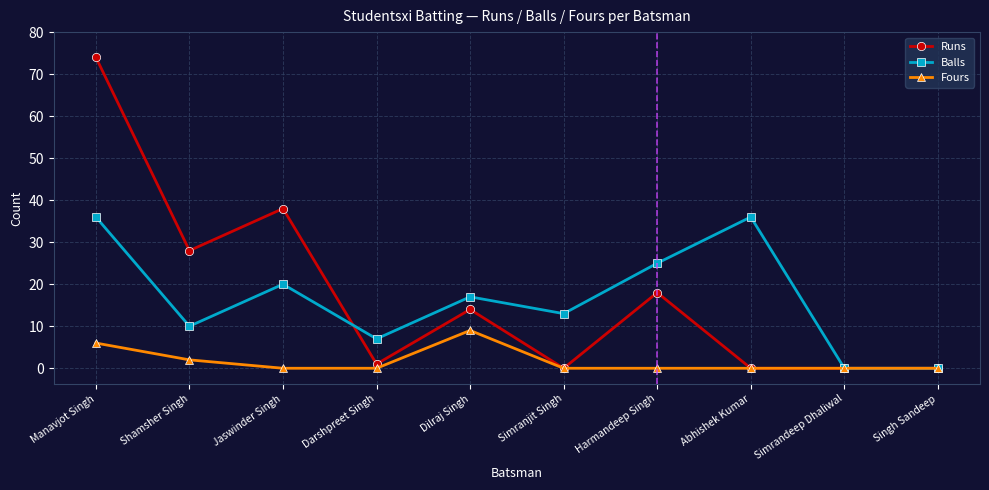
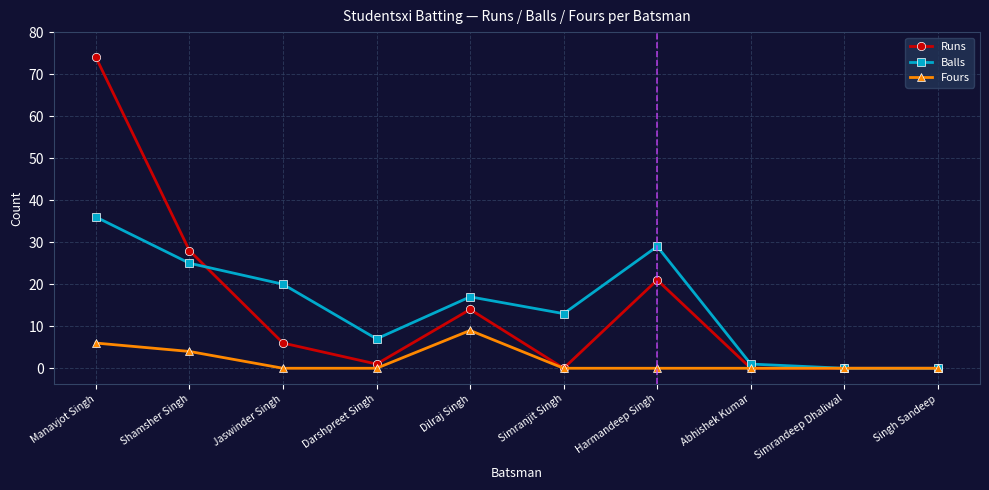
  {
    "Runs": {
      "Manavjot Singh": 74,
      "Shamsher Singh": 28,
-     "Jaswinder Singh": 38,
+     "Jaswinder Singh": 6,
      "Darshpreet Singh": 1,
      "Dilraj Singh": 14,
-     "Harmandeep Singh": 18
+     "Harmandeep Singh": 21
    },
    "Balls": {
      "Manavjot Singh": 36,
-     "Shamsher Singh": 10,
+     "Shamsher Singh": 25,
      "Jaswinder Singh": 20,
      "Darshpreet Singh": 7,
      "Dilraj Singh": 17,
      "Simranjit Singh": 13,
-     "Harmandeep Singh": 25,
-     "Abhishek Kumar": 36
+     "Harmandeep Singh": 29,
+     "Abhishek Kumar": 1
    },
    "Fours": {
      "Manavjot Singh": 6,
-     "Shamsher Singh": 2,
+     "Shamsher Singh": 4,
      "Jaswinder Singh": 0,
      "Darshpreet Singh": 0,
      "Dilraj Singh": 9,
      "Harmandeep Singh": 0
    }
  }
